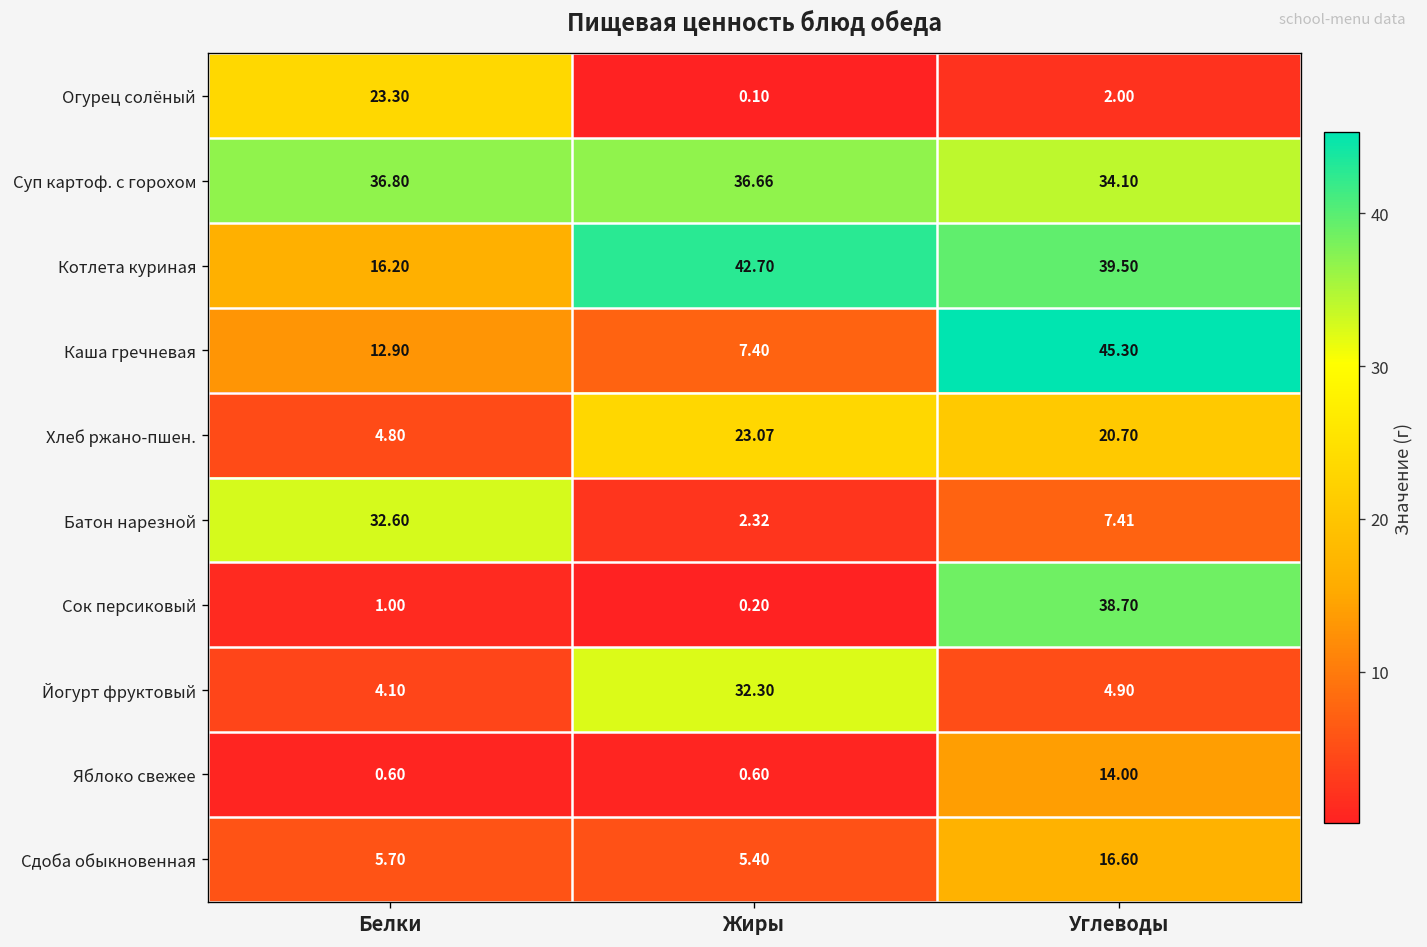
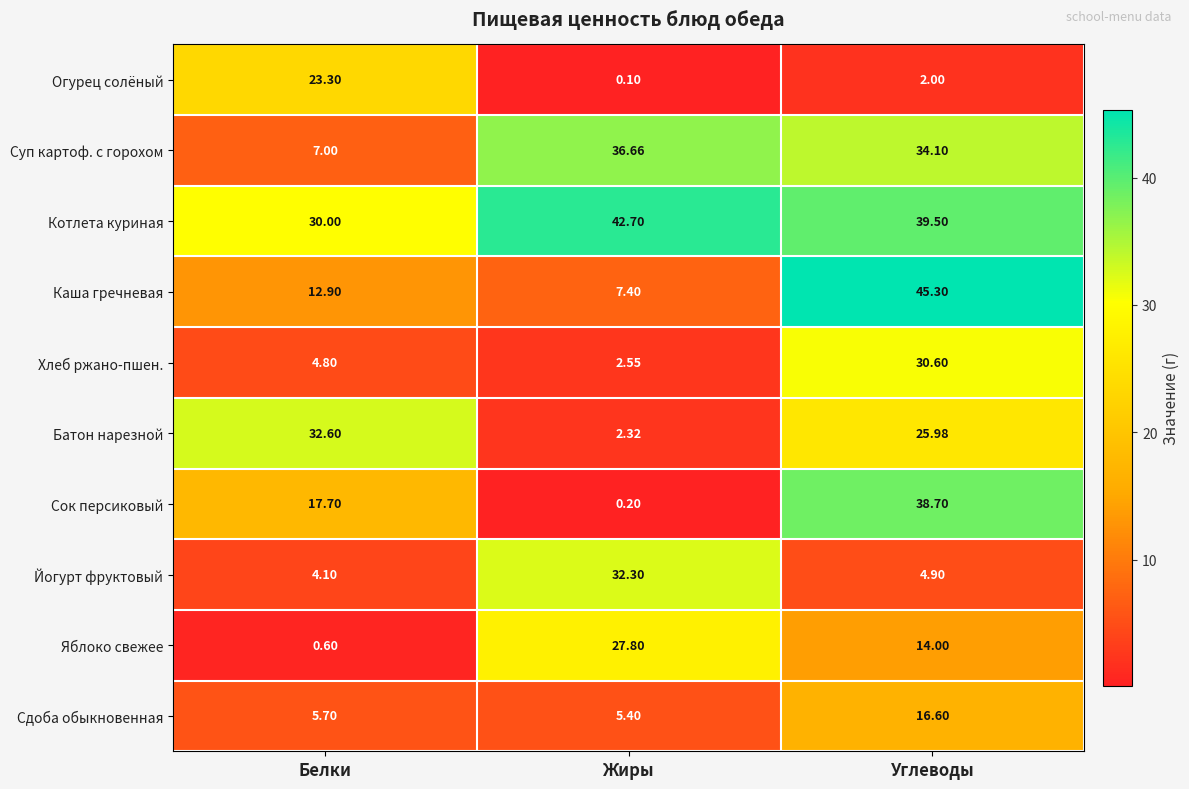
  {
    "Огурец солёный": {
      "Белки": 23.30,
      "Жиры": 0.10,
      "Углеводы": 2.00
    },
    "Суп картоф. с горохом": {
-     "Белки": 36.80,
+     "Белки": 7.00,
      "Жиры": 36.66,
      "Углеводы": 34.10
    },
    "Котлета куриная": {
-     "Белки": 16.20,
+     "Белки": 30.00,
      "Жиры": 42.70,
      "Углеводы": 39.50
    },
    "Каша гречневая": {
      "Белки": 12.90,
      "Жиры": 7.40,
      "Углеводы": 45.30
    },
    "Хлеб ржано-пшен.": {
      "Белки": 4.80,
-     "Жиры": 23.07,
-     "Углеводы": 20.70
+     "Жиры": 2.55,
+     "Углеводы": 30.60
    },
    "Батон нарезной": {
      "Белки": 32.60,
      "Жиры": 2.32,
-     "Углеводы": 7.41
+     "Углеводы": 25.98
    },
    "Сок персиковый": {
-     "Белки": 1.00,
+     "Белки": 17.70,
      "Жиры": 0.20,
      "Углеводы": 38.70
    },
    "Йогурт фруктовый": {
      "Белки": 4.10,
      "Жиры": 32.30,
      "Углеводы": 4.90
    },
    "Яблоко свежее": {
      "Белки": 0.60,
-     "Жиры": 0.60,
+     "Жиры": 27.80,
      "Углеводы": 14.00
    },
    "Сдоба обыкновенная": {
      "Белки": 5.70,
      "Жиры": 5.40,
      "Углеводы": 16.60
    }
  }
